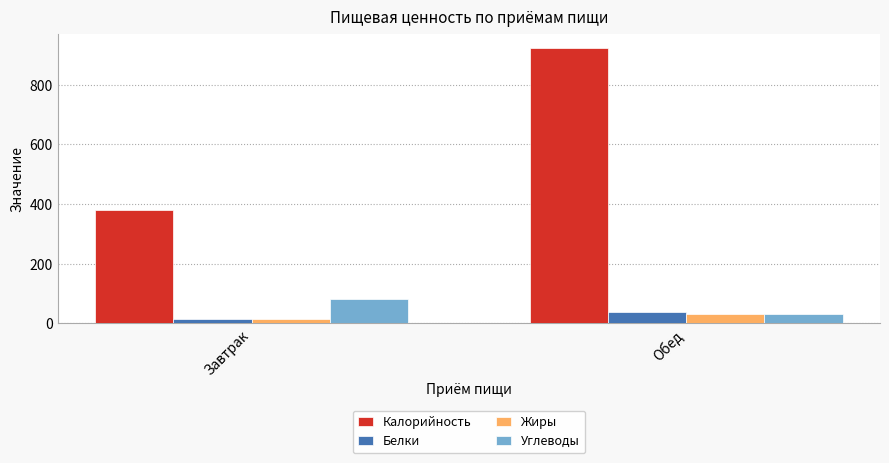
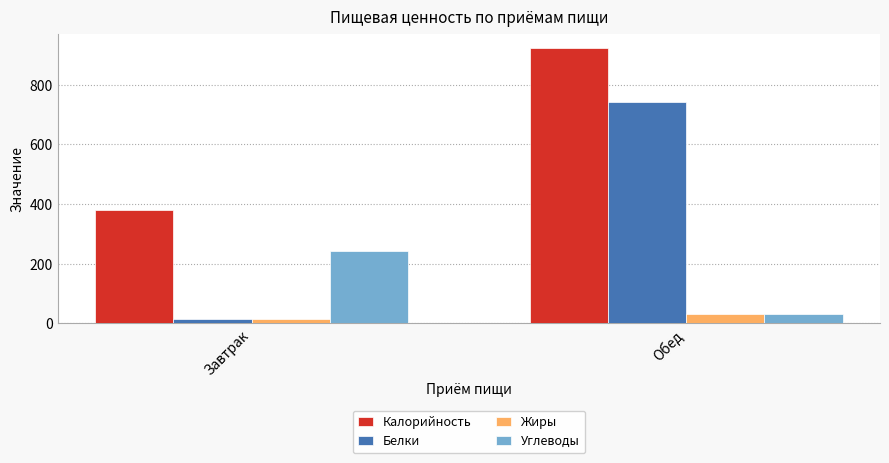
  {
    "Калорийность": {
      "Завтрак": 380,
      "Обед": 920
    },
    "Белки": {
      "Завтрак": 20,
-     "Обед": 40
+     "Обед": 740
    },
    "Жиры": {
      "Завтрак": 20,
      "Обед": 30
    },
    "Углеводы": {
-     "Завтрак": 80,
+     "Завтрак": 240,
      "Обед": 30
    }
  }
